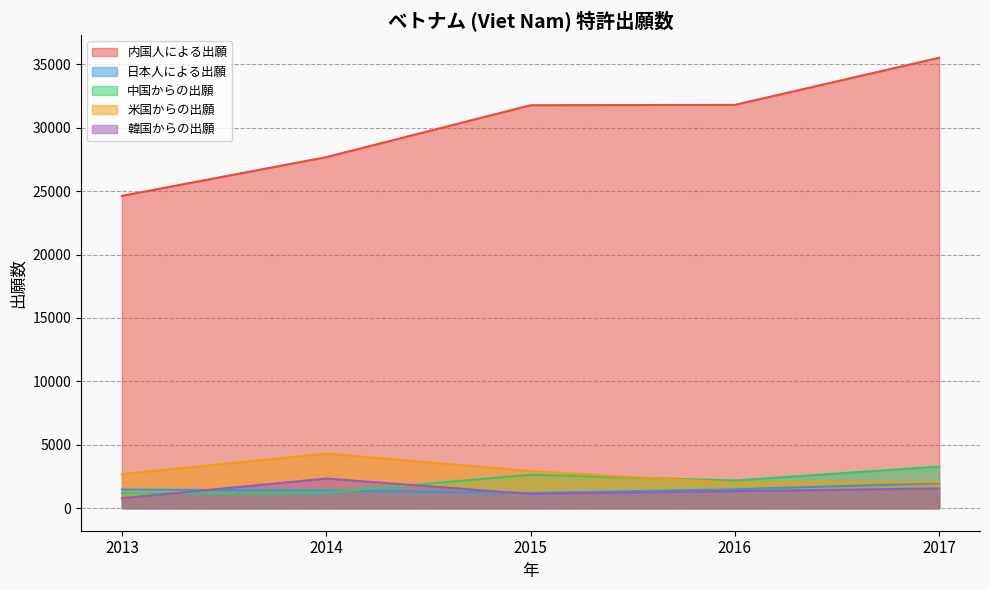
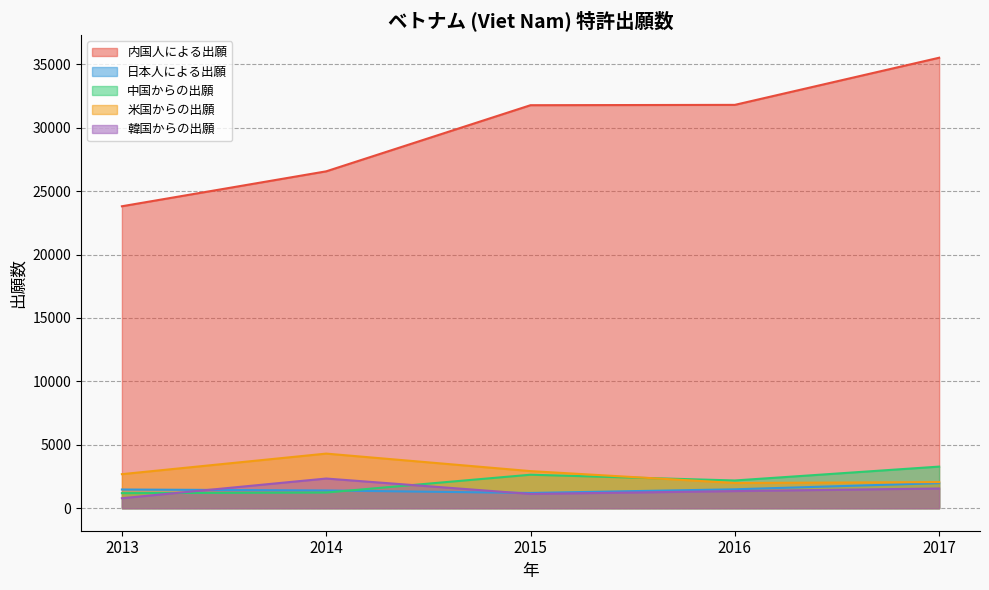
  {
    "内国人による出願": {
-     "2013": 24600,
-     "2014": 27700,
+     "2013": 23800,
+     "2014": 26600,
      "2015": 31800,
      "2016": 31800,
      "2017": 35500
    },
    "日本人による出願": {
      "2013": 1500
    },
    "中国からの出願": {
      "2013": 1200,
      "2015": 2600,
      "2017": 3300
    },
    "米国からの出願": {
      "2013": 2700,
      "2014": 4300,
      "2015": 2900
    },
    "韓国からの出願": {
      "2013": 800,
      "2014": 2300,
      "2017": 1600
    }
  }
